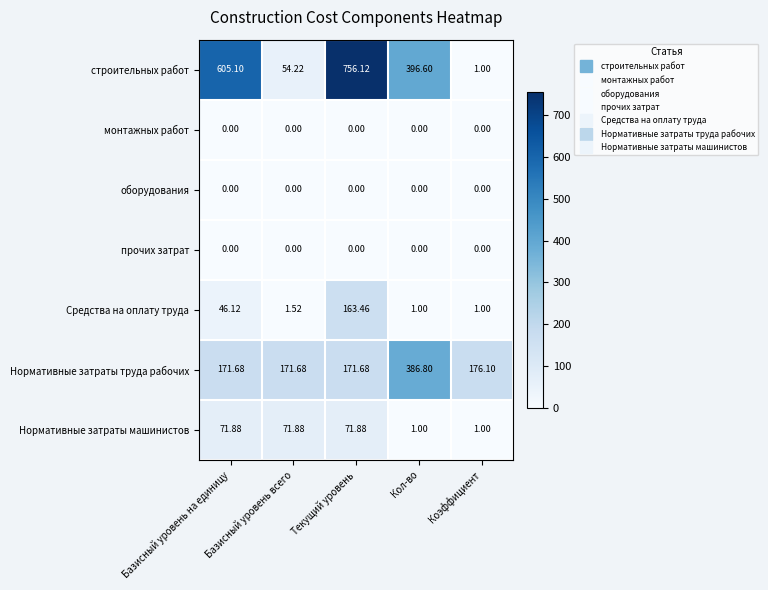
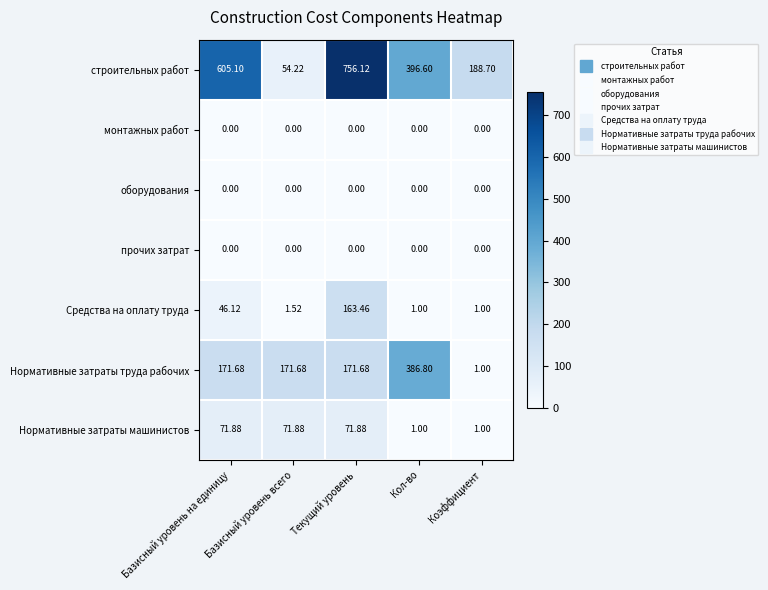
  {
    "строительных работ": {
      "Базисный уровень на единицу": 605.10,
      "Базисный уровень всего": 54.22,
      "Текущий уровень": 756.12,
      "Кол-во": 396.60,
-     "Коэффициент": 1.00
+     "Коэффициент": 188.70
    },
    "монтажных работ": {
      "Базисный уровень на единицу": 0.00,
      "Базисный уровень всего": 0.00,
      "Текущий уровень": 0.00,
      "Кол-во": 0.00,
      "Коэффициент": 0.00
    },
    "оборудования": {
      "Базисный уровень на единицу": 0.00,
      "Базисный уровень всего": 0.00,
      "Текущий уровень": 0.00,
      "Кол-во": 0.00,
      "Коэффициент": 0.00
    },
    "прочих затрат": {
      "Базисный уровень на единицу": 0.00,
      "Базисный уровень всего": 0.00,
      "Текущий уровень": 0.00,
      "Кол-во": 0.00,
      "Коэффициент": 0.00
    },
    "Средства на оплату труда": {
      "Базисный уровень на единицу": 46.12,
      "Базисный уровень всего": 1.52,
      "Текущий уровень": 163.46,
      "Кол-во": 1.00,
      "Коэффициент": 1.00
    },
    "Нормативные затраты труда рабочих": {
      "Базисный уровень на единицу": 171.68,
      "Базисный уровень всего": 171.68,
      "Текущий уровень": 171.68,
      "Кол-во": 386.80,
-     "Коэффициент": 176.10
+     "Коэффициент": 1.00
    },
    "Нормативные затраты машинистов": {
      "Базисный уровень на единицу": 71.88,
      "Базисный уровень всего": 71.88,
      "Текущий уровень": 71.88,
      "Кол-во": 1.00,
      "Коэффициент": 1.00
    }
  }
